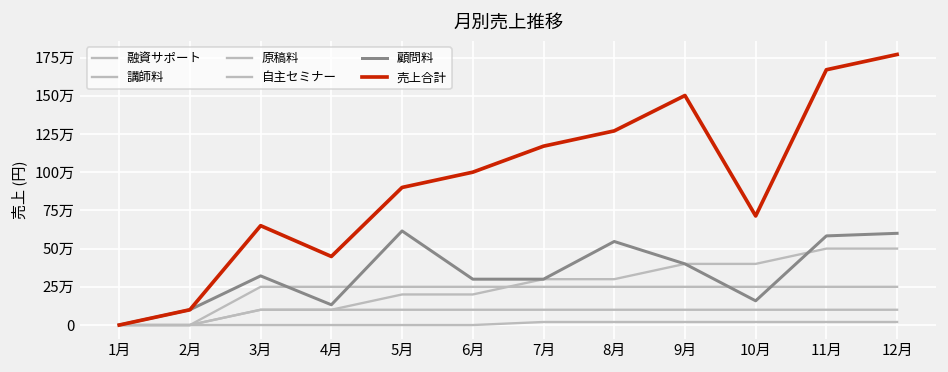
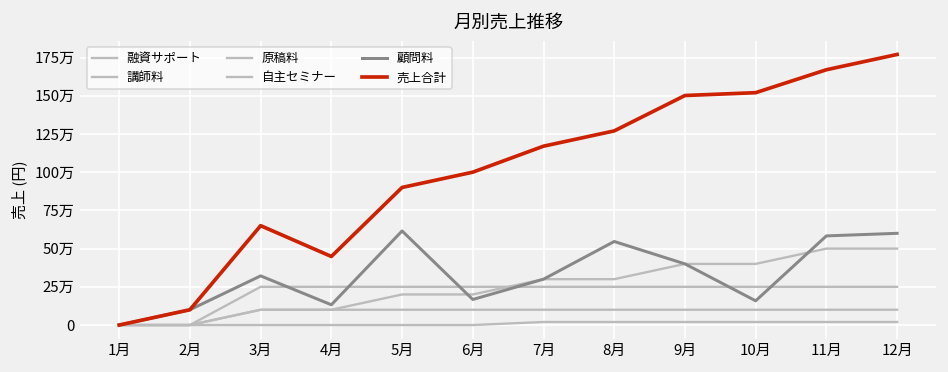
  {
    "顧問料": {
      "3月": "32万",
      "4月": "13万",
      "5月": "62万",
-     "6月": "30万",
+     "6月": "17万",
      "8月": "55万",
      "10月": "16万",
      "11月": "58万",
      "12月": "60万"
    },
    "売上合計": {
      "3月": "65万",
      "4月": "45万",
      "5月": "90万",
      "6月": "100万",
      "7月": "117万",
      "8月": "127万",
      "9月": "150万",
-     "10月": "71万",
+     "10月": "152万",
      "11月": "167万",
      "12月": "177万"
    }
  }
